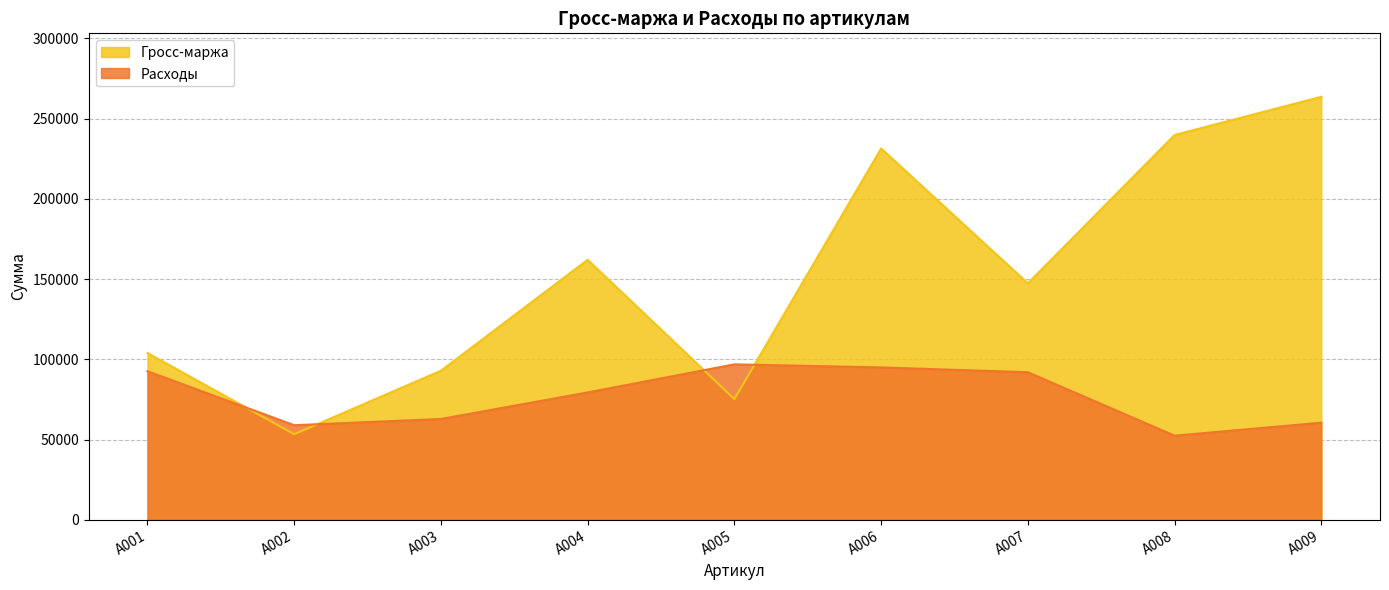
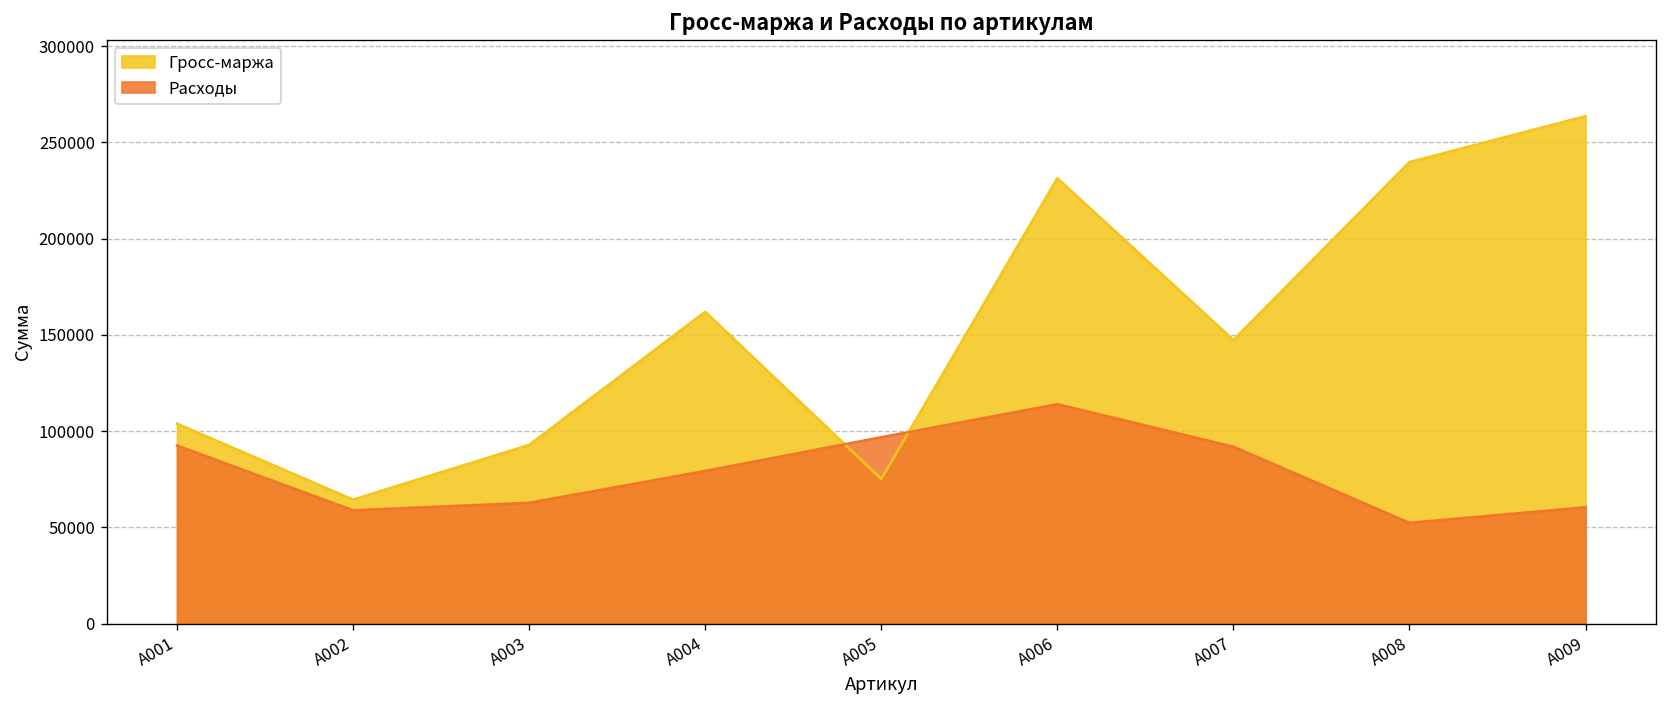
  {
    "Гросс-маржа": {
      "A001": 104000,
-     "A002": 53000,
+     "A002": 64000,
      "A003": 93000,
      "A004": 162000,
      "A005": 75000,
      "A006": 231000,
      "A007": 147000,
      "A008": 240000,
      "A009": 264000
    },
    "Расходы": {
      "A001": 93000,
      "A002": 59000,
      "A003": 63000,
      "A004": 79000,
      "A005": 97000,
-     "A006": 95000,
+     "A006": 114000,
      "A007": 92000,
      "A008": 52000,
      "A009": 60000
    }
  }
